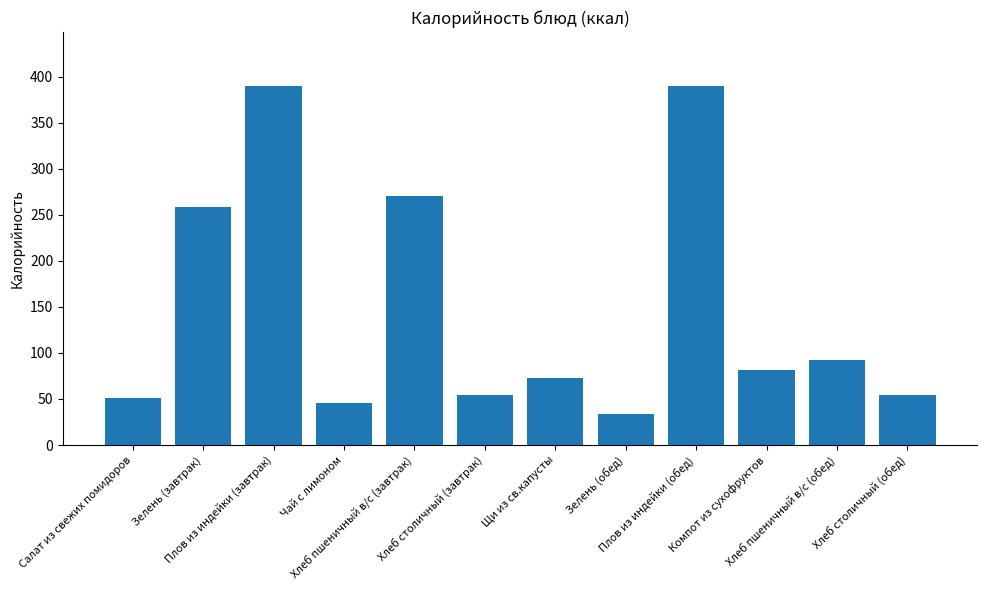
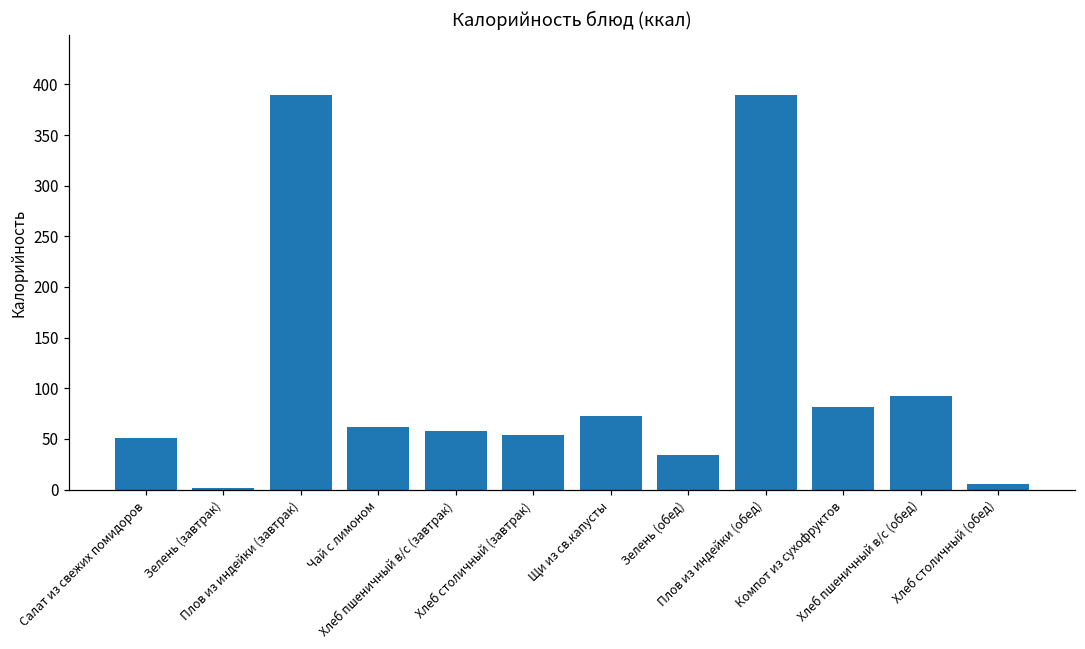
  {
    "Салат из свежих помидоров": 50,
-   "Зелень (завтрак)": 260,
+   "Зелень (завтрак)": 0,
    "Плов из индейки (завтрак)": 390,
-   "Чай с лимоном": 50,
-   "Хлеб пшеничный в/с (завтрак)": 270,
+   "Чай с лимоном": 60,
+   "Хлеб пшеничный в/с (завтрак)": 60,
    "Хлеб столичный (завтрак)": 50,
    "Щи из св.капусты": 70,
    "Зелень (обед)": 30,
    "Плов из индейки (обед)": 390,
    "Компот из сухофруктов": 80,
    "Хлеб пшеничный в/с (обед)": 90,
-   "Хлеб столичный (обед)": 50
+   "Хлеб столичный (обед)": 10
  }
